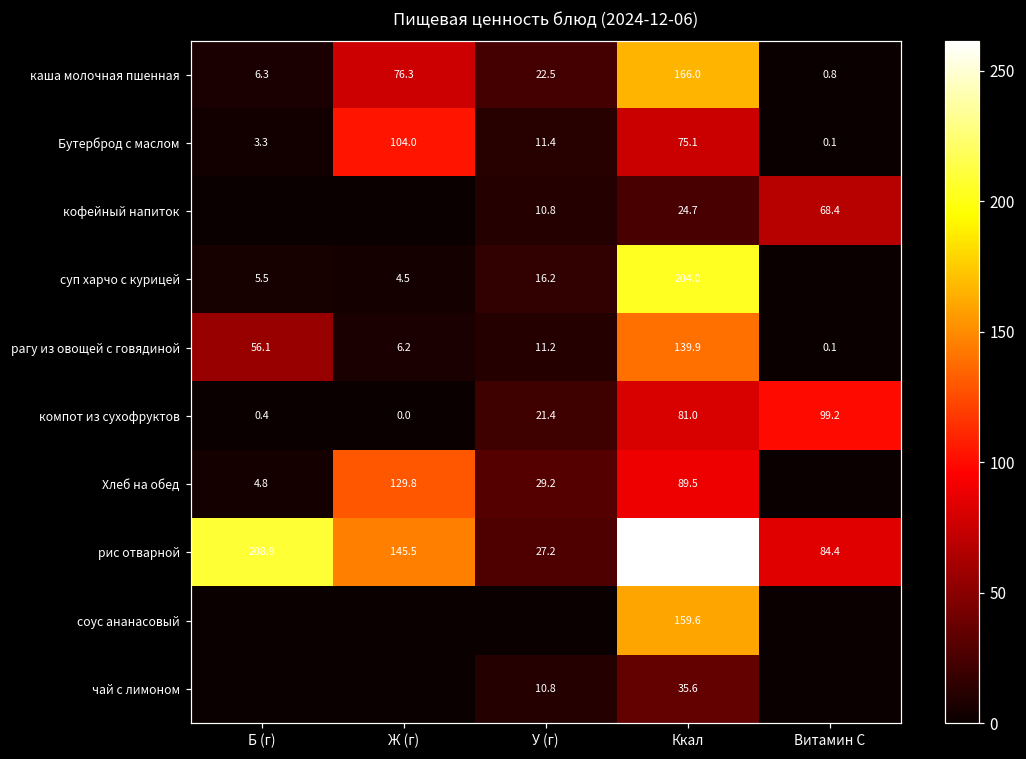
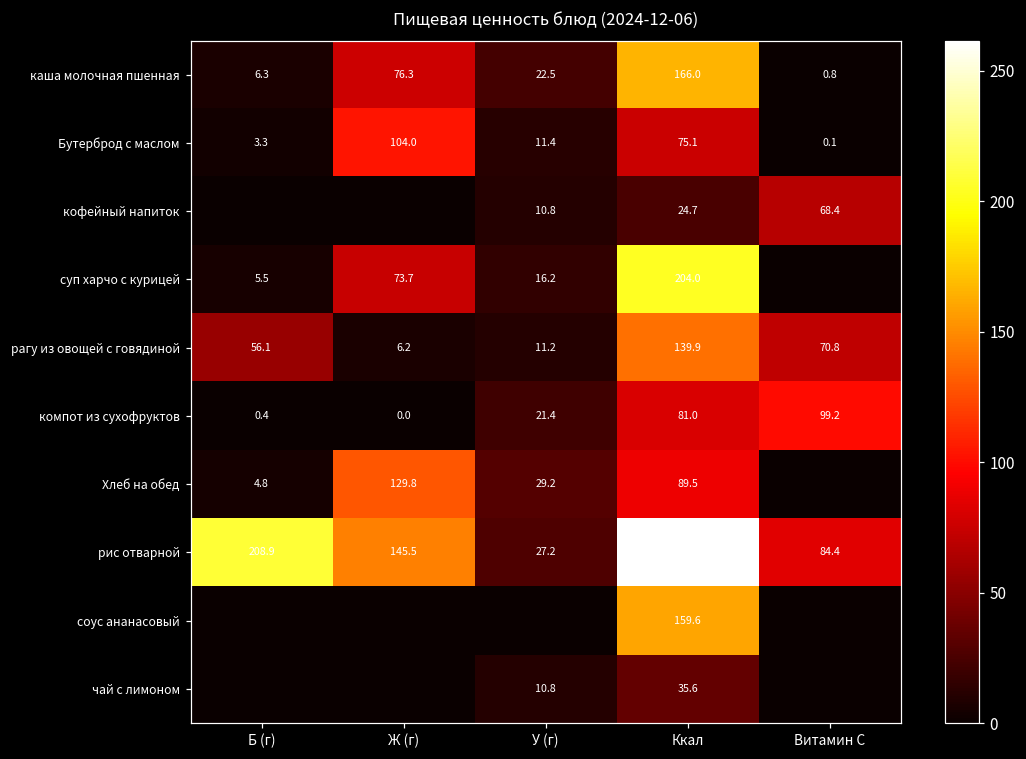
  {
    "каша молочная пшенная": {
      "Б (г)": 6.3,
      "Ж (г)": 76.3,
      "У (г)": 22.5,
      "Ккал": 166.0,
      "Витамин С": 0.8
    },
    "Бутерброд с маслом": {
      "Б (г)": 3.3,
      "Ж (г)": 104.0,
      "У (г)": 11.4,
      "Ккал": 75.1,
      "Витамин С": 0.1
    },
    "кофейный напиток": {
      "У (г)": 10.8,
      "Ккал": 24.7,
      "Витамин С": 68.4
    },
    "суп харчо с курицей": {
      "Б (г)": 5.5,
-     "Ж (г)": 4.5,
+     "Ж (г)": 73.7,
      "У (г)": 16.2,
      "Ккал": 204.0
    },
    "рагу из овощей с говядиной": {
      "Б (г)": 56.1,
      "Ж (г)": 6.2,
      "У (г)": 11.2,
      "Ккал": 139.9,
-     "Витамин С": 0.1
+     "Витамин С": 70.8
    },
    "компот из сухофруктов": {
      "Б (г)": 0.4,
      "Ж (г)": 0.0,
      "У (г)": 21.4,
      "Ккал": 81.0,
      "Витамин С": 99.2
    },
    "Хлеб на обед": {
      "Б (г)": 4.8,
      "Ж (г)": 129.8,
      "У (г)": 29.2,
      "Ккал": 89.5
    },
    "рис отварной": {
      "Б (г)": 208.9,
      "Ж (г)": 145.5,
      "У (г)": 27.2,
      "Витамин С": 84.4
    },
    "соус ананасовый": {
      "Ккал": 159.6
    },
    "чай с лимоном": {
      "У (г)": 10.8,
      "Ккал": 35.6
    }
  }
